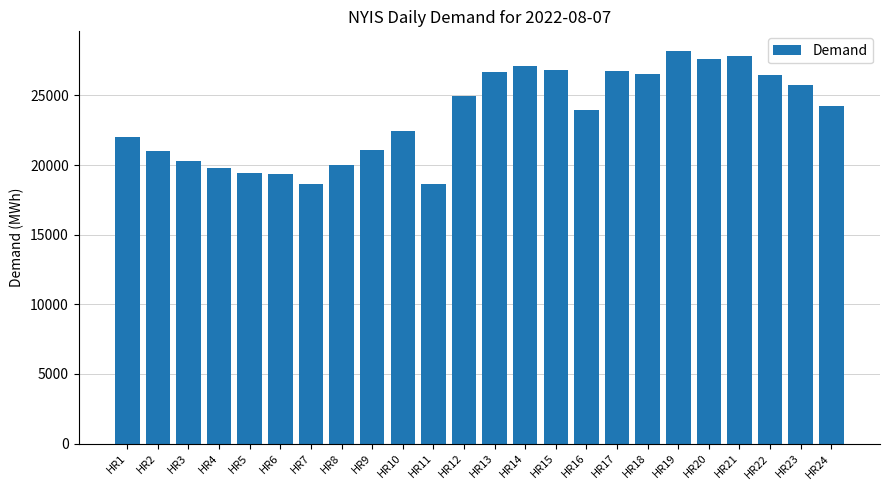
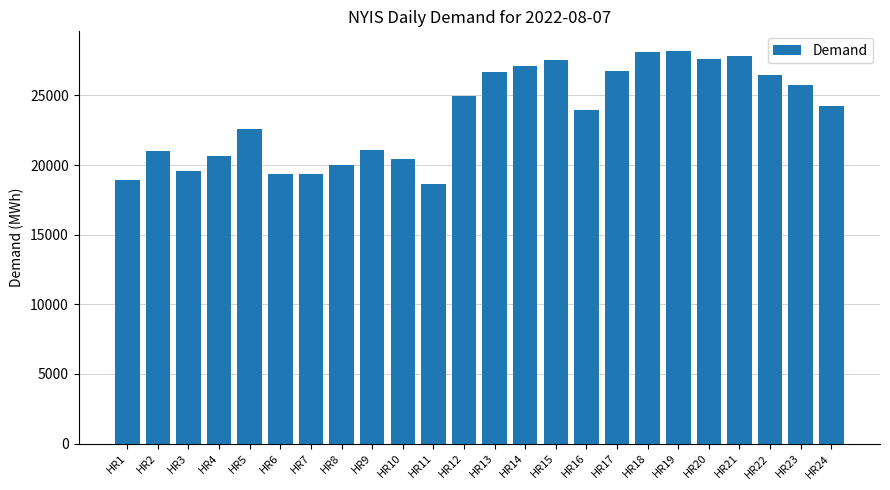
  {
-   "HR1": 22000,
+   "HR1": 19000,
    "HR2": 21000,
-   "HR3": 20300,
-   "HR4": 19800,
-   "HR5": 19500,
+   "HR3": 19600,
+   "HR4": 20600,
+   "HR5": 22600,
    "HR6": 19300,
-   "HR7": 18700,
+   "HR7": 19400,
    "HR8": 20000,
    "HR9": 21100,
-   "HR10": 22500,
+   "HR10": 20400,
    "HR11": 18600,
    "HR12": 25000,
    "HR13": 26700,
    "HR14": 27100,
-   "HR15": 26800,
+   "HR15": 27600,
    "HR16": 24000,
    "HR17": 26700,
-   "HR18": 26600,
+   "HR18": 28100,
    "HR19": 28200,
    "HR20": 27600,
    "HR21": 27800,
    "HR22": 26400,
    "HR23": 25800,
    "HR24": 24200
  }
